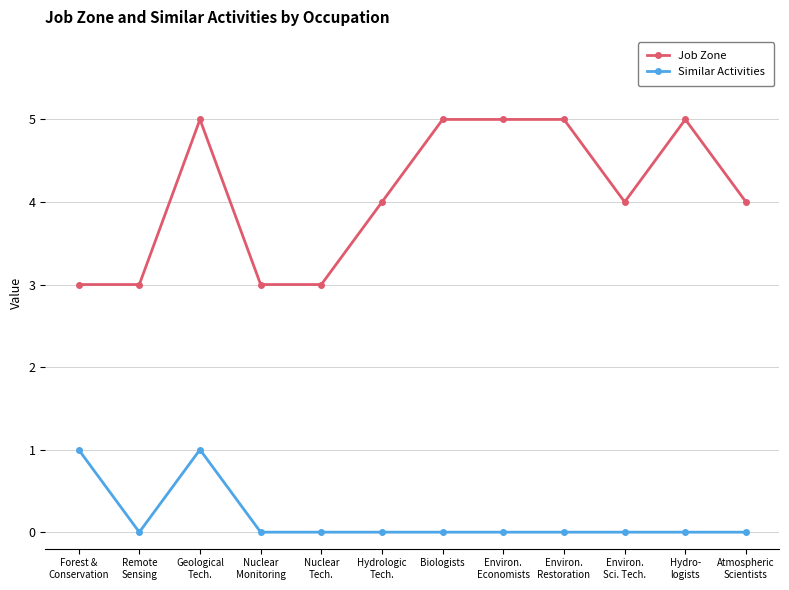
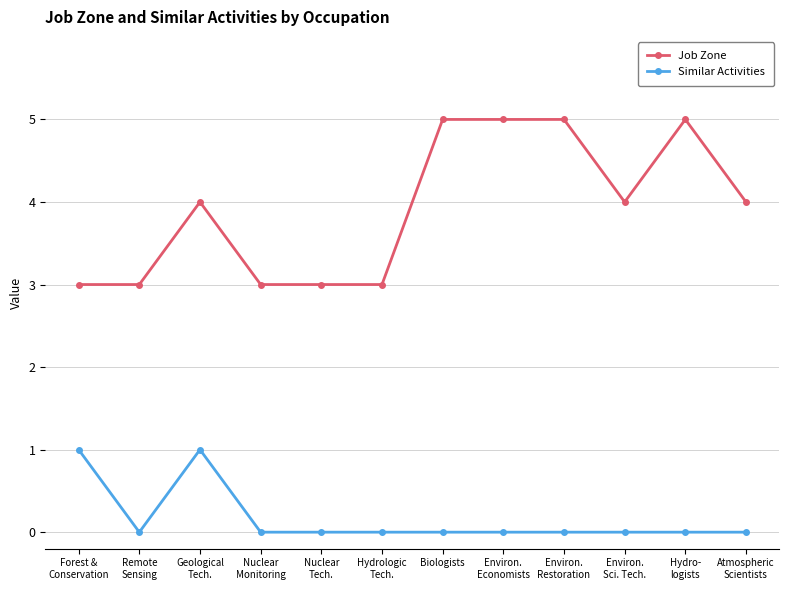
  {
    "Job Zone": {
      "Forest & Conservation": 3,
      "Remote Sensing": 3,
-     "Geological Tech.": 5,
+     "Geological Tech.": 4,
      "Nuclear Monitoring": 3,
      "Nuclear Tech.": 3,
-     "Hydrologic Tech.": 4,
+     "Hydrologic Tech.": 3,
      "Biologists": 5,
      "Environ. Economists": 5,
      "Environ. Restoration": 5,
      "Environ. Sci. Tech.": 4,
      "Hydro- logists": 5,
      "Atmospheric Scientists": 4
    },
    "Similar Activities": {
      "Forest & Conservation": 1,
      "Remote Sensing": 0,
      "Geological Tech.": 1,
      "Nuclear Monitoring": 0,
      "Nuclear Tech.": 0,
      "Hydrologic Tech.": 0,
      "Biologists": 0,
      "Environ. Economists": 0,
      "Environ. Restoration": 0,
      "Environ. Sci. Tech.": 0,
      "Hydro- logists": 0,
      "Atmospheric Scientists": 0
    }
  }
